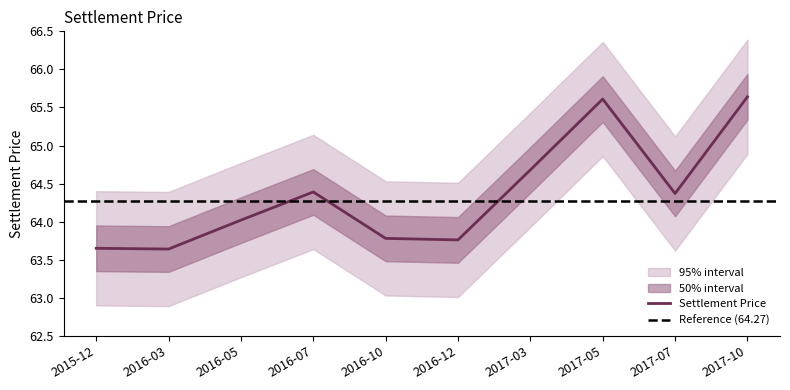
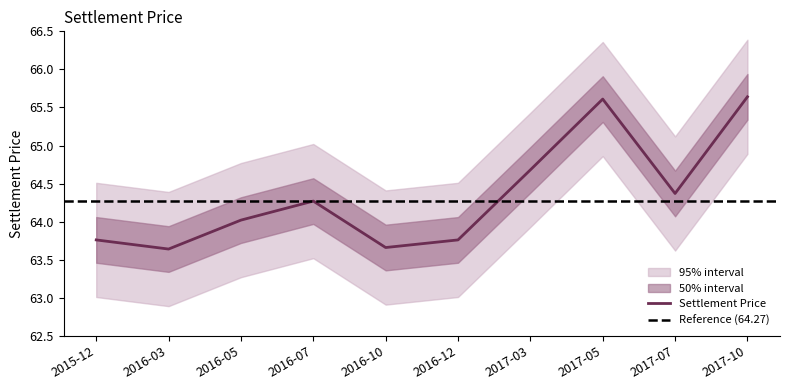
  {
    "Settlement Price": {
-     "2015-12": 63.7,
+     "2015-12": 63.8,
      "2016-03": 63.6,
      "2016-05": 64.0,
-     "2016-07": 64.4,
-     "2016-10": 63.8,
+     "2016-07": 64.3,
+     "2016-10": 63.7,
      "2016-12": 63.8,
      "2017-03": 64.7,
      "2017-05": 65.6,
      "2017-07": 64.4,
      "2017-10": 65.6
    }
  }
